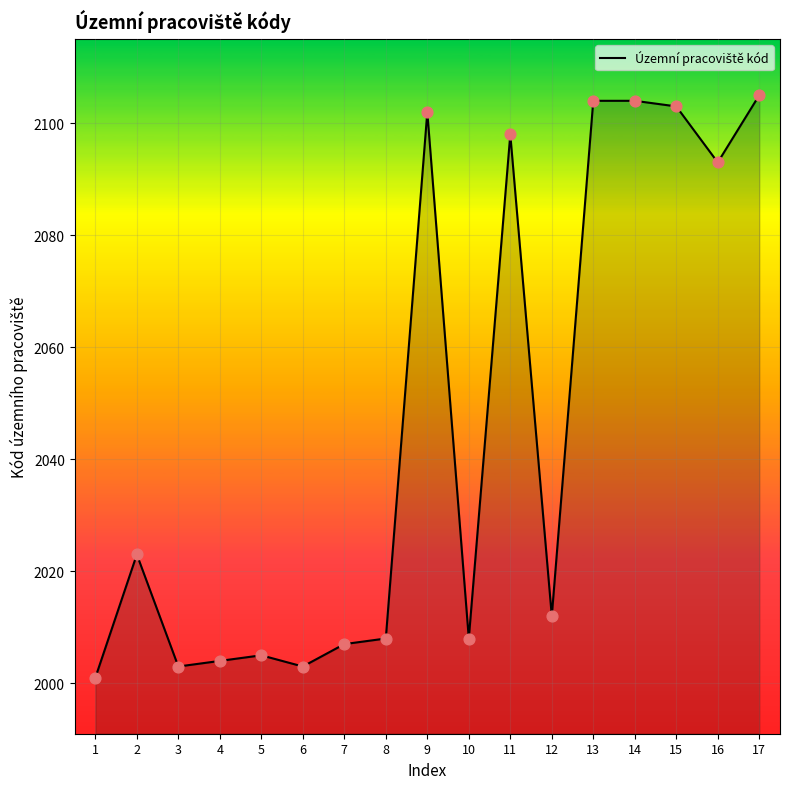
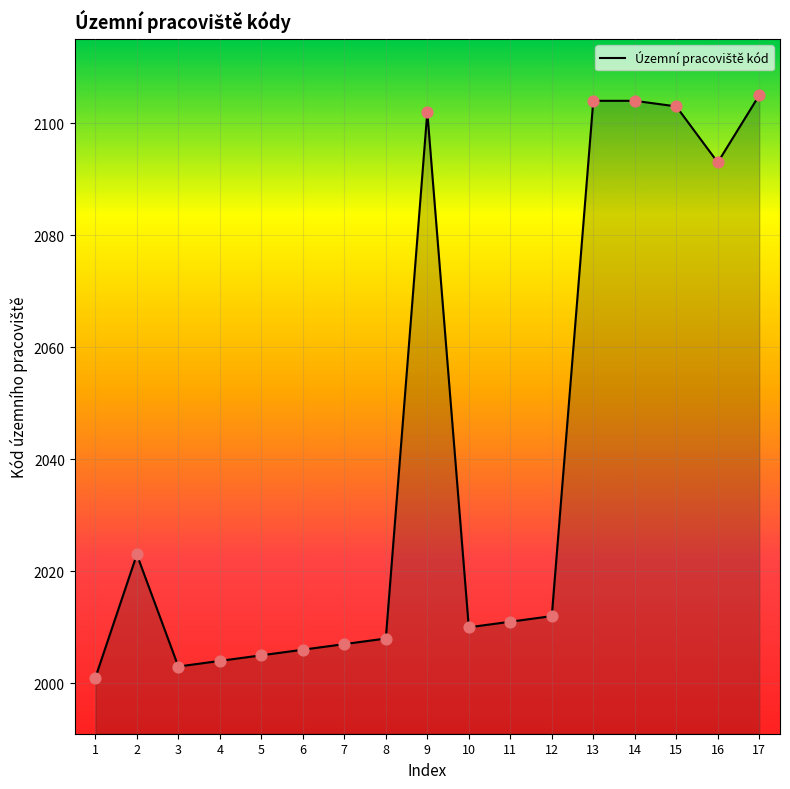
  {
    "1": 2001,
    "2": 2023,
    "3": 2003,
    "4": 2004,
    "5": 2005,
-   "6": 2003,
+   "6": 2006,
    "7": 2007,
    "8": 2008,
    "9": 2102,
-   "10": 2008,
-   "11": 2098,
+   "10": 2010,
+   "11": 2011,
    "12": 2012,
    "13": 2104,
    "14": 2104,
    "15": 2103,
    "16": 2093,
    "17": 2105
  }
